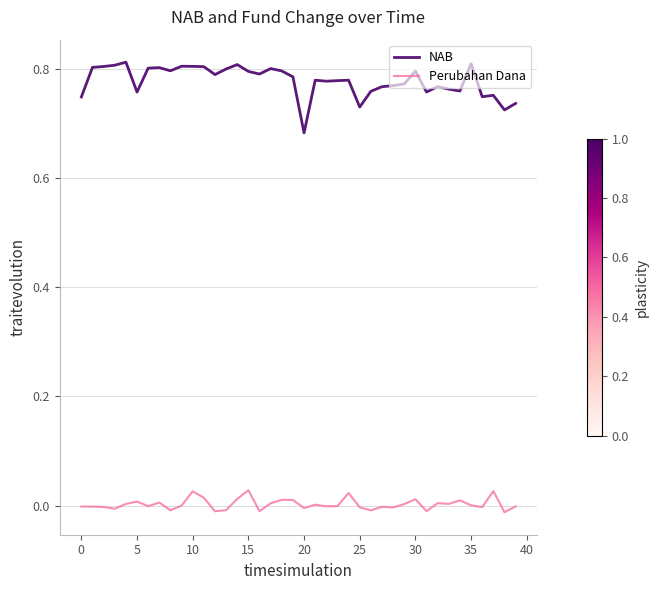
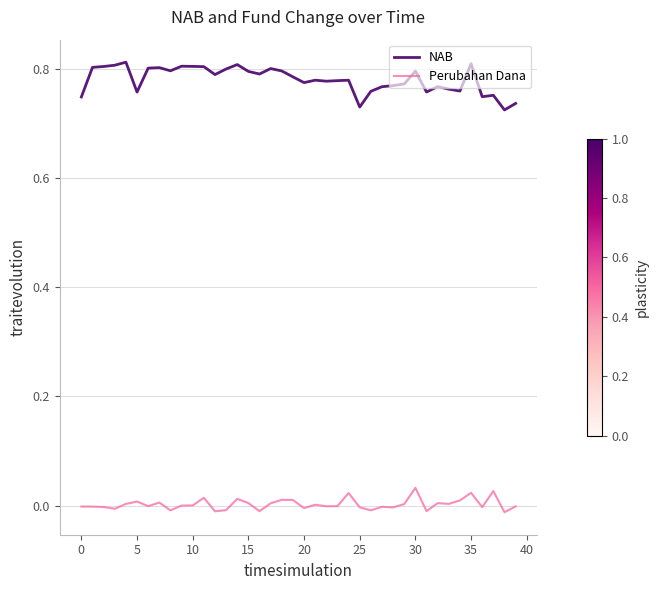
  {
    "NAB": {
      "0": 0.75,
      "5": 0.76,
      "10": 0.80,
      "15": 0.79,
-     "20": 0.68,
+     "20": 0.77,
      "25": 0.73
    },
    "Perubahan Dana": {
      "0": 0.00,
      "5": 0.01,
-     "10": 0.03,
-     "15": 0.03,
+     "10": 0.00,
+     "15": 0.00,
      "20": 0.00,
      "25": 0.00,
-     "30": 0.01,
-     "35": 0.00
+     "30": 0.03,
+     "35": 0.02
    }
  }
